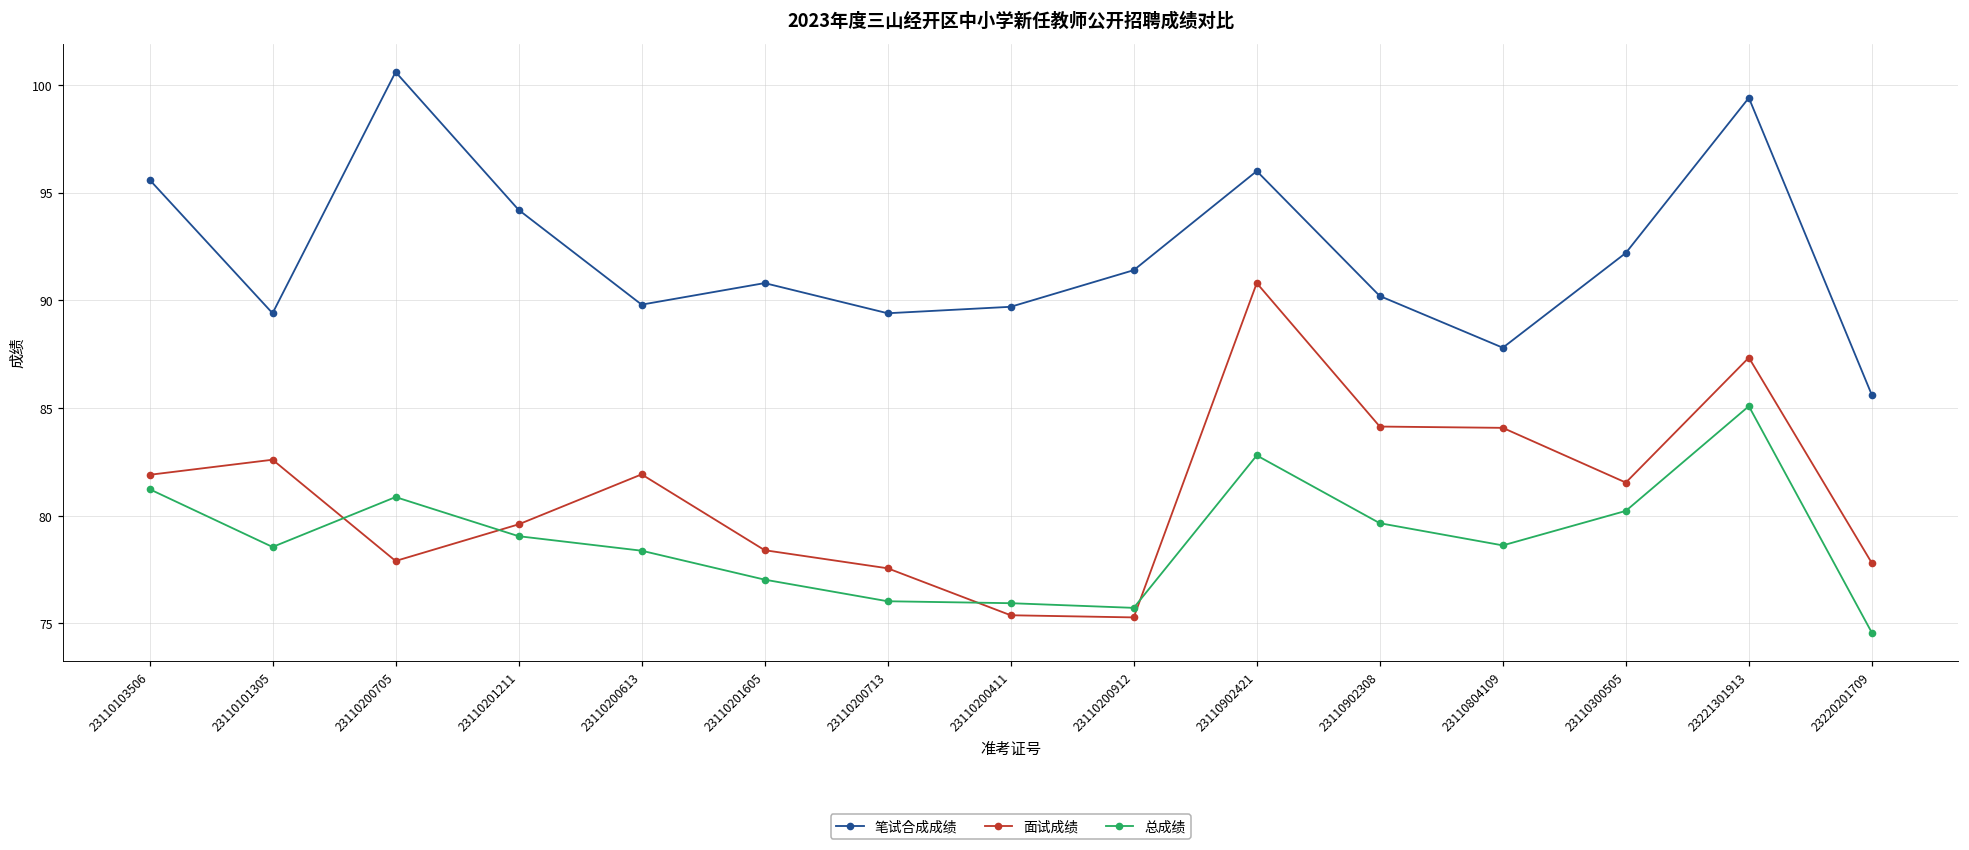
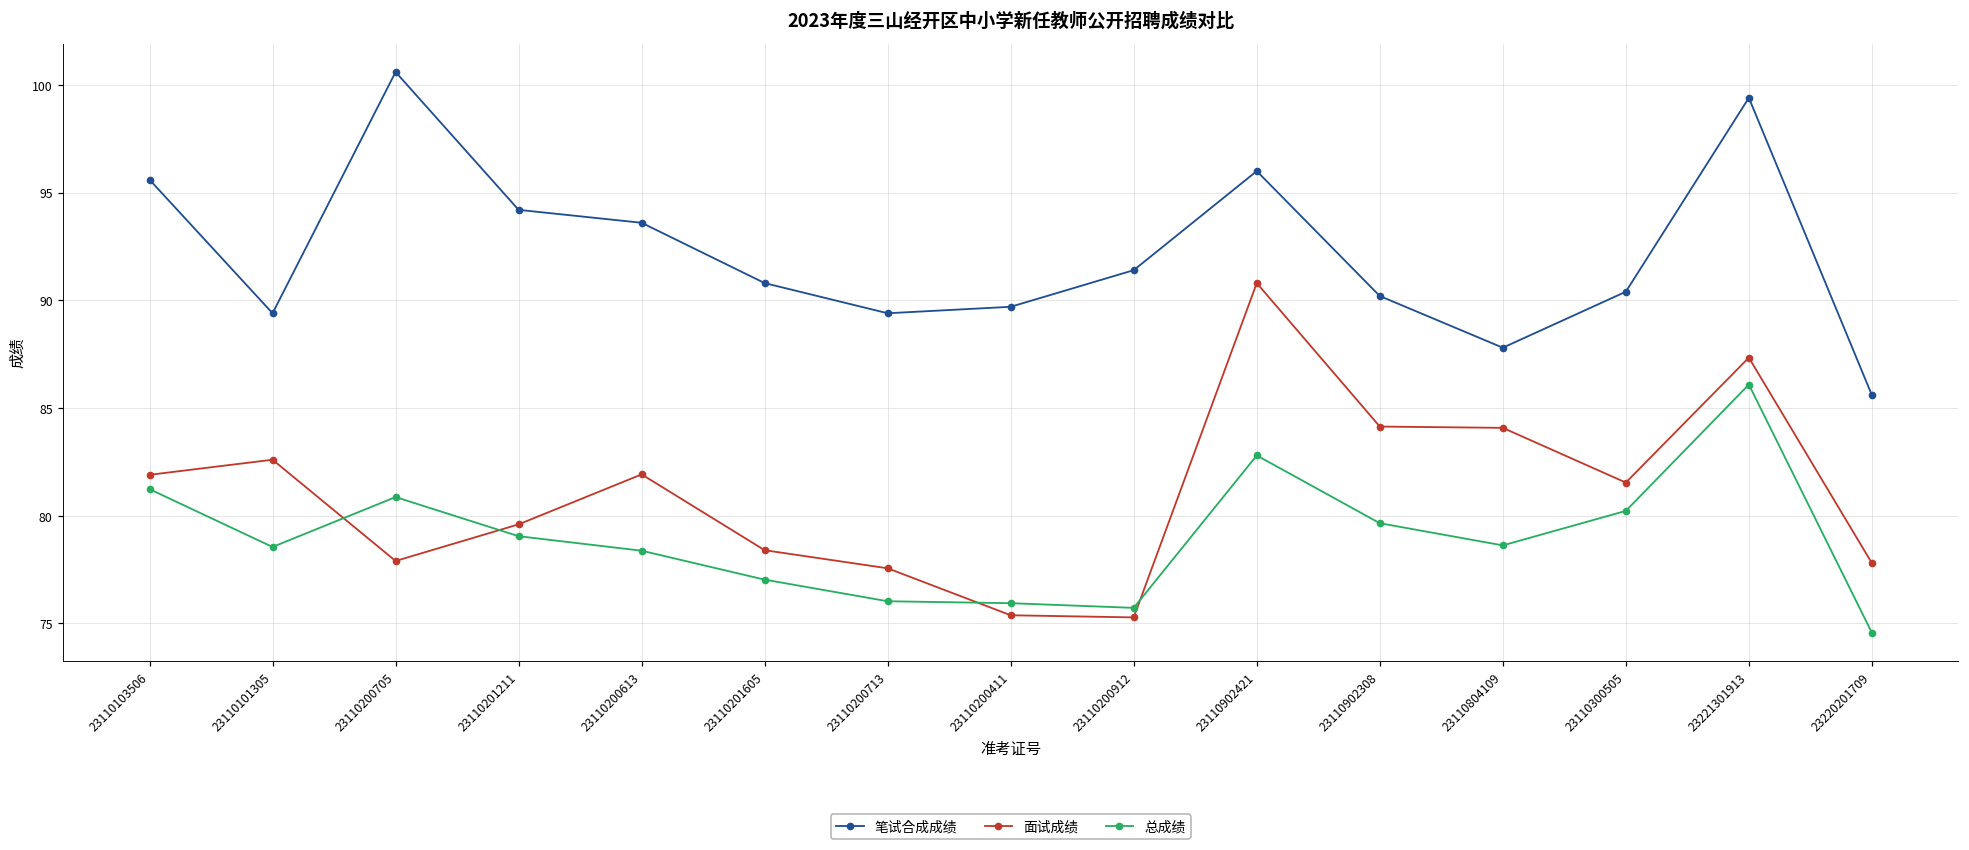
  {
    "笔试合成成绩": {
      "23110103506": 95.6,
      "23110101305": 89.4,
      "23110200705": 100.6,
      "23110201211": 94.2,
-     "23110200613": 89.8,
+     "23110200613": 93.6,
      "23110201605": 90.8,
      "23110200713": 89.4,
      "23110200411": 89.7,
      "23110200912": 91.4,
      "23110902421": 96.0,
      "23110902308": 90.2,
      "23110804109": 87.8,
-     "23110300505": 92.2,
+     "23110300505": 90.4,
      "23221301913": 99.4,
      "23220201709": 85.6
    },
    "面试成绩": {
      "23110103506": 81.9,
      "23110101305": 82.6,
      "23110200705": 77.9,
      "23110201211": 79.6,
      "23110200613": 81.9,
      "23110201605": 78.4,
      "23110200713": 77.6,
      "23110200411": 75.4,
      "23110200912": 75.3,
      "23110902421": 90.8,
      "23110902308": 84.1,
      "23110804109": 84.1,
      "23110300505": 81.5,
      "23221301913": 87.3,
      "23220201709": 77.8
    },
    "总成绩": {
      "23110103506": 81.2,
      "23110101305": 78.6,
      "23110200705": 80.9,
      "23110201211": 79.1,
      "23110200613": 78.4,
      "23110201605": 77.0,
      "23110200713": 76.0,
      "23110200411": 75.9,
      "23110200912": 75.7,
      "23110902421": 82.8,
      "23110902308": 79.7,
      "23110804109": 78.6,
      "23110300505": 80.2,
-     "23221301913": 85.1,
+     "23221301913": 86.1,
      "23220201709": 74.6
    }
  }
